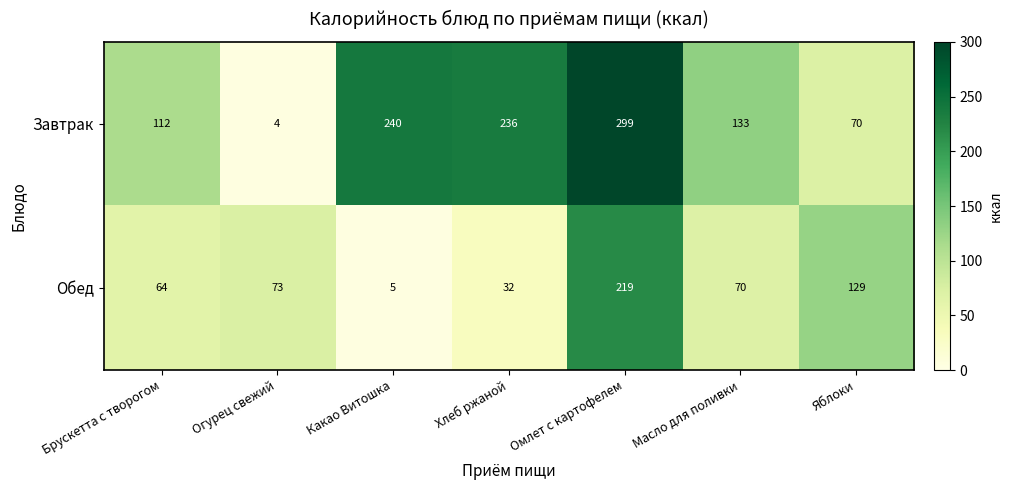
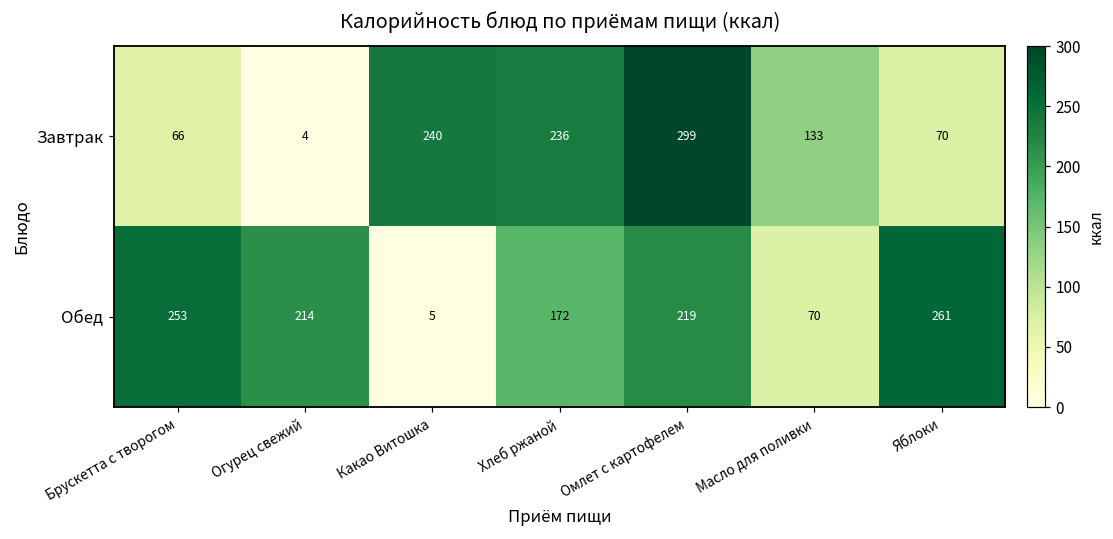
  {
    "Завтрак": {
-     "Брускетта с творогом": 112,
+     "Брускетта с творогом": 66,
      "Огурец свежий": 4,
      "Какао Витошка": 240,
      "Хлеб ржаной": 236,
      "Омлет с картофелем": 299,
      "Масло для поливки": 133,
      "Яблоки": 70
    },
    "Обед": {
-     "Брускетта с творогом": 64,
-     "Огурец свежий": 73,
+     "Брускетта с творогом": 253,
+     "Огурец свежий": 214,
      "Какао Витошка": 5,
-     "Хлеб ржаной": 32,
+     "Хлеб ржаной": 172,
      "Омлет с картофелем": 219,
      "Масло для поливки": 70,
-     "Яблоки": 129
+     "Яблоки": 261
    }
  }
